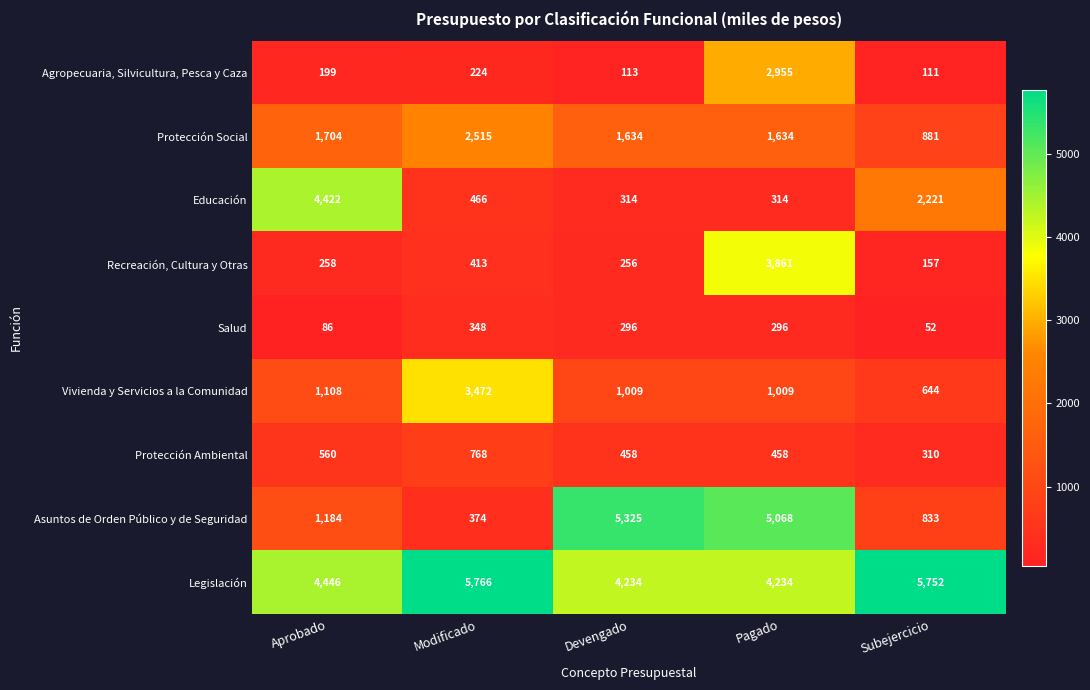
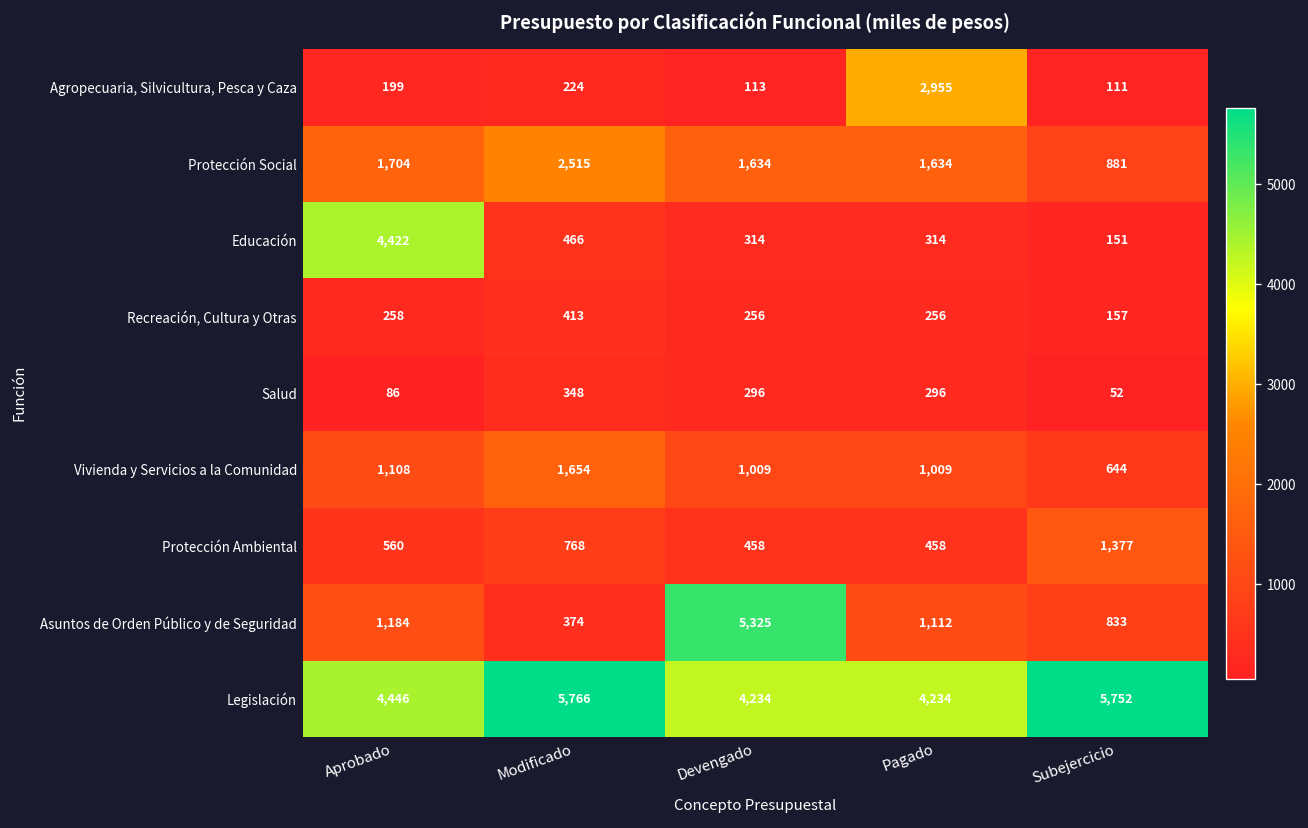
  {
    "Agropecuaria, Silvicultura, Pesca y Caza": {
      "Aprobado": "199",
      "Modificado": "224",
      "Devengado": "113",
      "Pagado": "2,955",
      "Subejercicio": "111"
    },
    "Protección Social": {
      "Aprobado": "1,704",
      "Modificado": "2,515",
      "Devengado": "1,634",
      "Pagado": "1,634",
      "Subejercicio": "881"
    },
    "Educación": {
      "Aprobado": "4,422",
      "Modificado": "466",
      "Devengado": "314",
      "Pagado": "314",
-     "Subejercicio": "2,221"
+     "Subejercicio": "151"
    },
    "Recreación, Cultura y Otras": {
      "Aprobado": "258",
      "Modificado": "413",
      "Devengado": "256",
-     "Pagado": "3,861",
+     "Pagado": "256",
      "Subejercicio": "157"
    },
    "Salud": {
      "Aprobado": "86",
      "Modificado": "348",
      "Devengado": "296",
      "Pagado": "296",
      "Subejercicio": "52"
    },
    "Vivienda y Servicios a la Comunidad": {
      "Aprobado": "1,108",
-     "Modificado": "3,472",
+     "Modificado": "1,654",
      "Devengado": "1,009",
      "Pagado": "1,009",
      "Subejercicio": "644"
    },
    "Protección Ambiental": {
      "Aprobado": "560",
      "Modificado": "768",
      "Devengado": "458",
      "Pagado": "458",
-     "Subejercicio": "310"
+     "Subejercicio": "1,377"
    },
    "Asuntos de Orden Público y de Seguridad": {
      "Aprobado": "1,184",
      "Modificado": "374",
      "Devengado": "5,325",
-     "Pagado": "5,068",
+     "Pagado": "1,112",
      "Subejercicio": "833"
    },
    "Legislación": {
      "Aprobado": "4,446",
      "Modificado": "5,766",
      "Devengado": "4,234",
      "Pagado": "4,234",
      "Subejercicio": "5,752"
    }
  }
